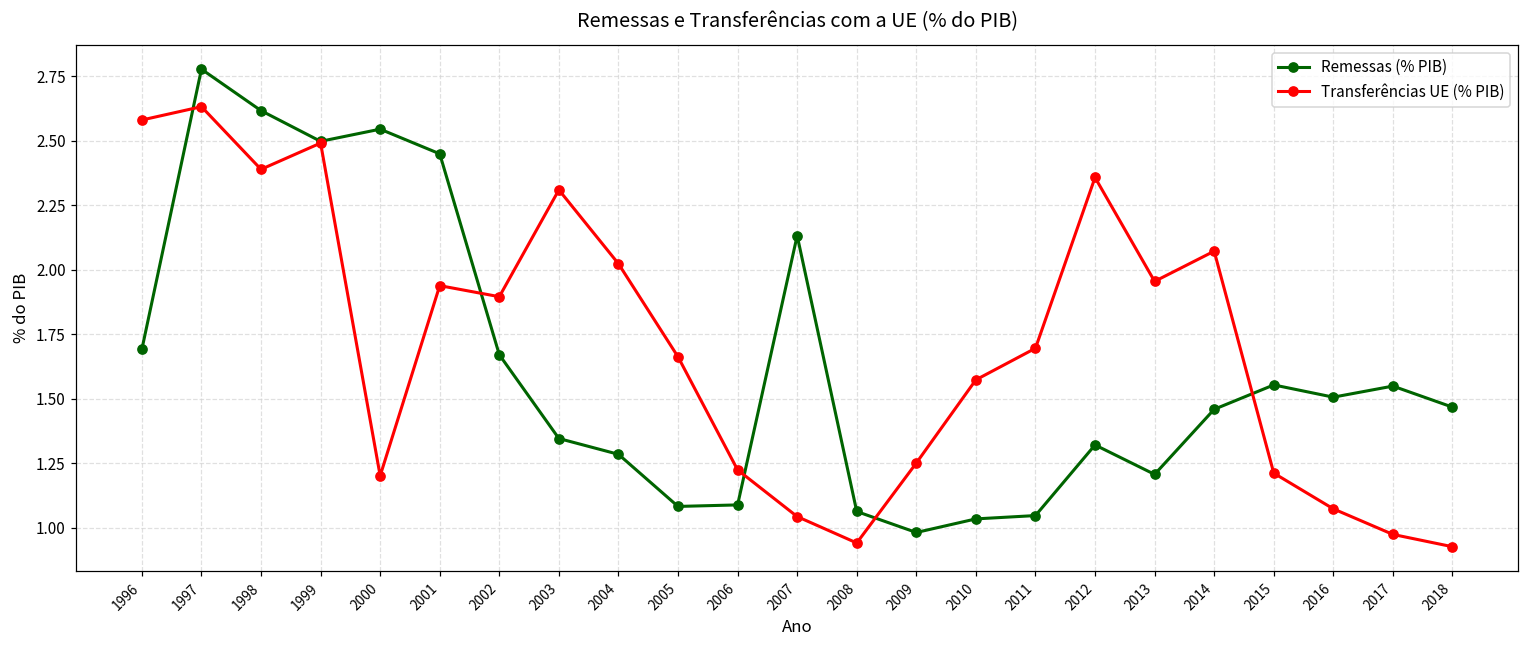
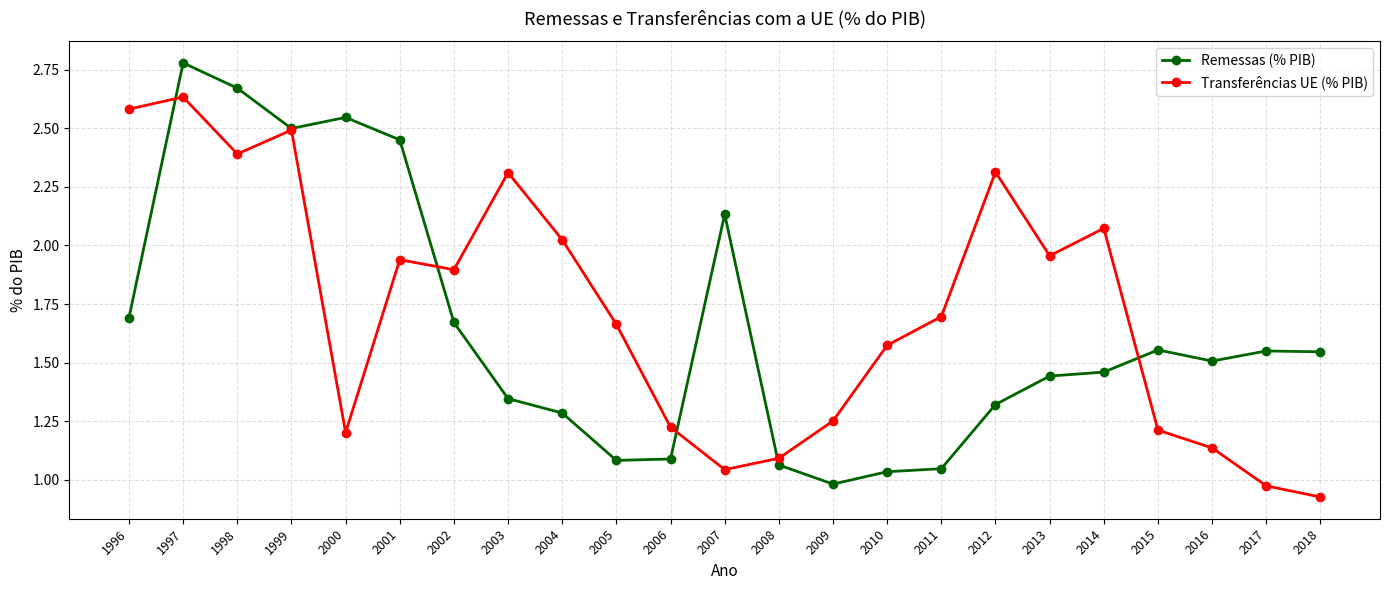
  {
    "Remessas (% PIB)": {
      "1996": 1.69,
      "1997": 2.78,
-     "1998": 2.62,
+     "1998": 2.67,
      "2000": 2.55,
      "2001": 2.45,
      "2002": 1.67,
      "2003": 1.35,
      "2004": 1.29,
      "2005": 1.08,
      "2006": 1.09,
      "2007": 2.13,
      "2008": 1.06,
      "2009": 0.98,
      "2010": 1.03,
      "2011": 1.05,
      "2012": 1.32,
-     "2013": 1.21,
+     "2013": 1.44,
      "2014": 1.46,
      "2015": 1.55,
      "2016": 1.51,
      "2017": 1.55,
-     "2018": 1.47
+     "2018": 1.55
    },
    "Transferências UE (% PIB)": {
      "1996": 2.58,
      "1997": 2.63,
      "1998": 2.39,
      "2000": 1.20,
      "2001": 1.94,
      "2002": 1.90,
      "2003": 2.31,
      "2004": 2.02,
      "2005": 1.66,
      "2006": 1.22,
      "2007": 1.04,
-     "2008": 0.94,
+     "2008": 1.09,
      "2009": 1.25,
      "2010": 1.57,
      "2011": 1.70,
-     "2012": 2.36,
+     "2012": 2.31,
      "2013": 1.96,
      "2014": 2.07,
      "2015": 1.21,
-     "2016": 1.07,
+     "2016": 1.14,
      "2017": 0.97,
      "2018": 0.93
    }
  }
